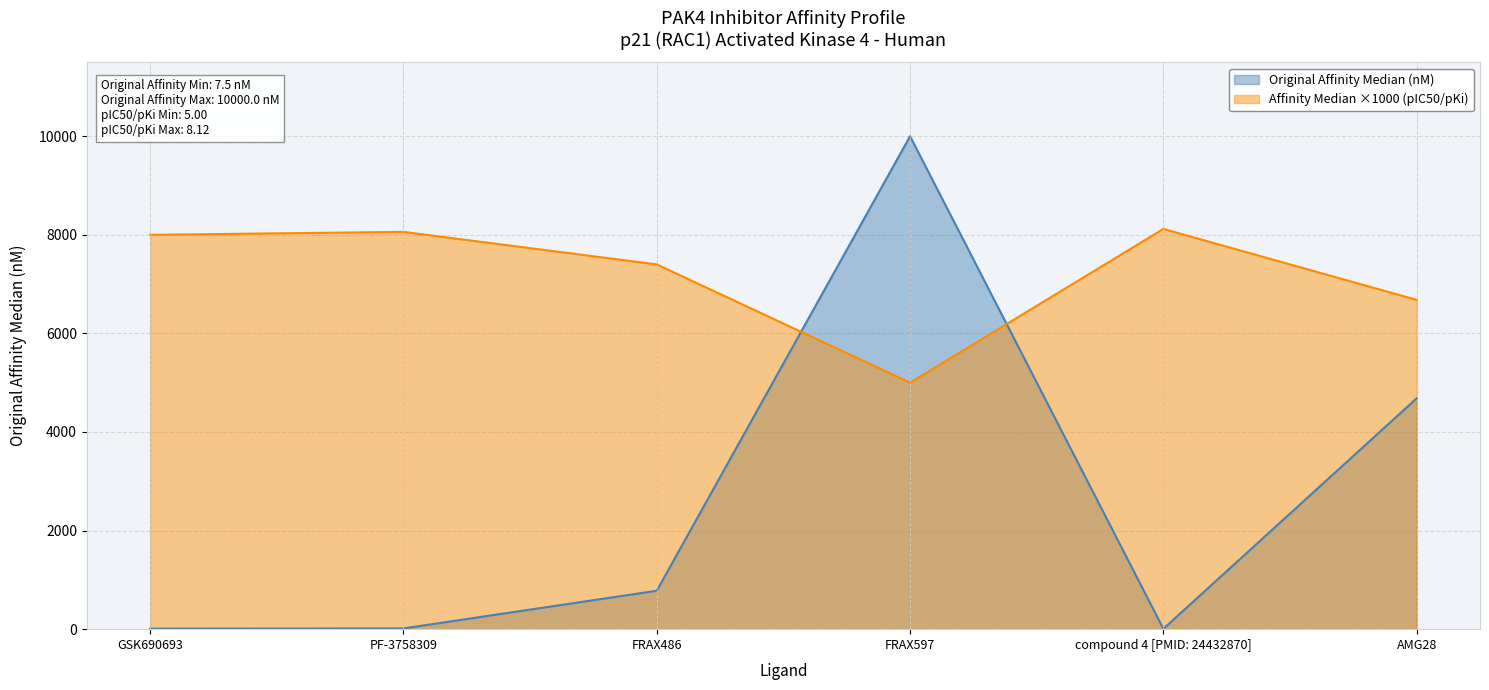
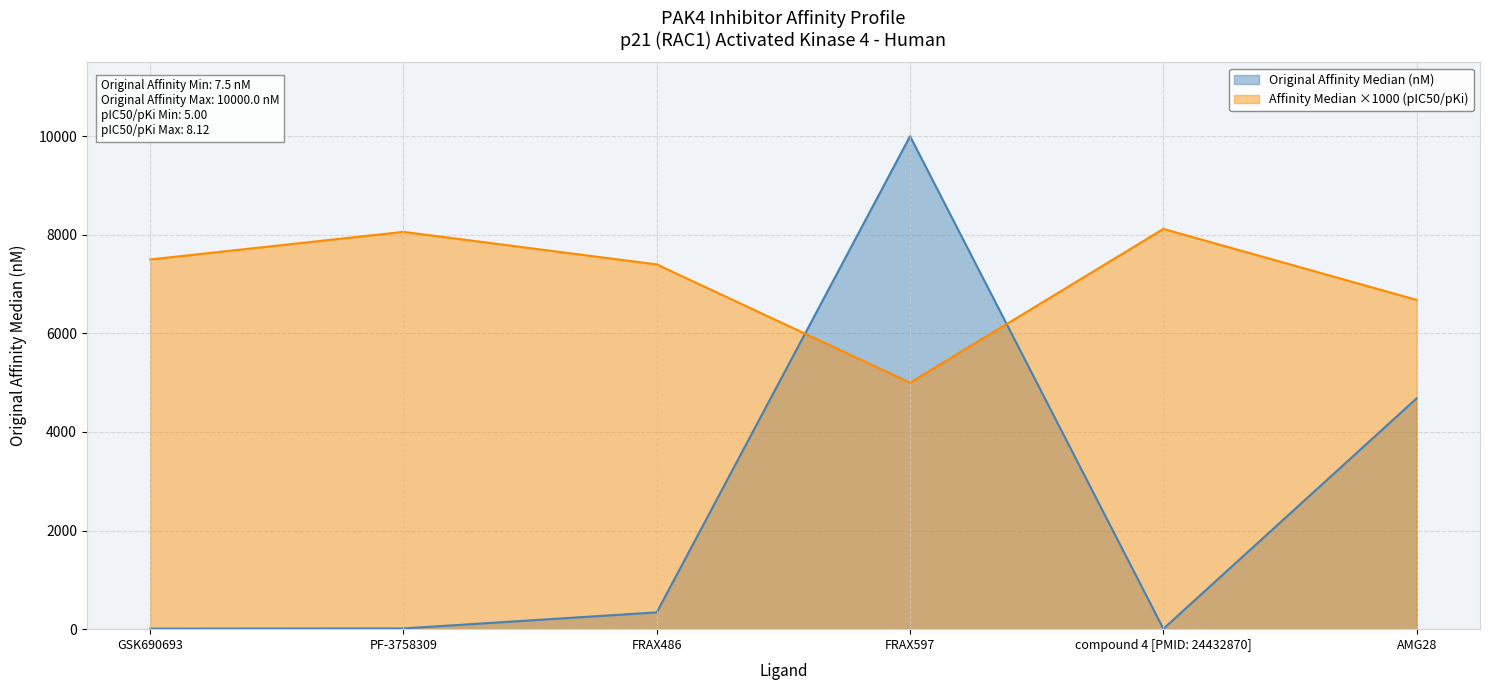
  {
    "Original Affinity Median (nM)": {
      "GSK690693": 0,
      "PF-3758309": 0,
-     "FRAX486": 800,
+     "FRAX486": 300,
      "FRAX597": 10000,
      "compound 4 [PMID: 24432870]": 0,
      "AMG28": 4700
    },
    "Affinity Median ×1000 (pIC50/pKi)": {
-     "GSK690693": 8000,
+     "GSK690693": 7500,
      "PF-3758309": 8100,
      "FRAX486": 7400,
      "FRAX597": 5000,
      "compound 4 [PMID: 24432870]": 8100,
      "AMG28": 6700
    }
  }
